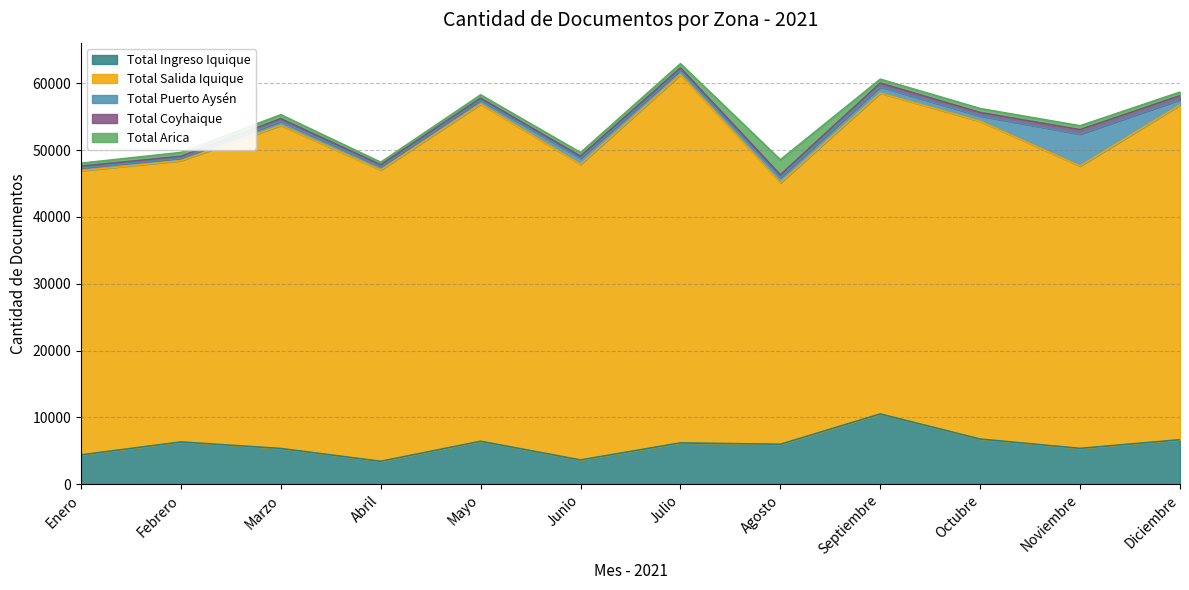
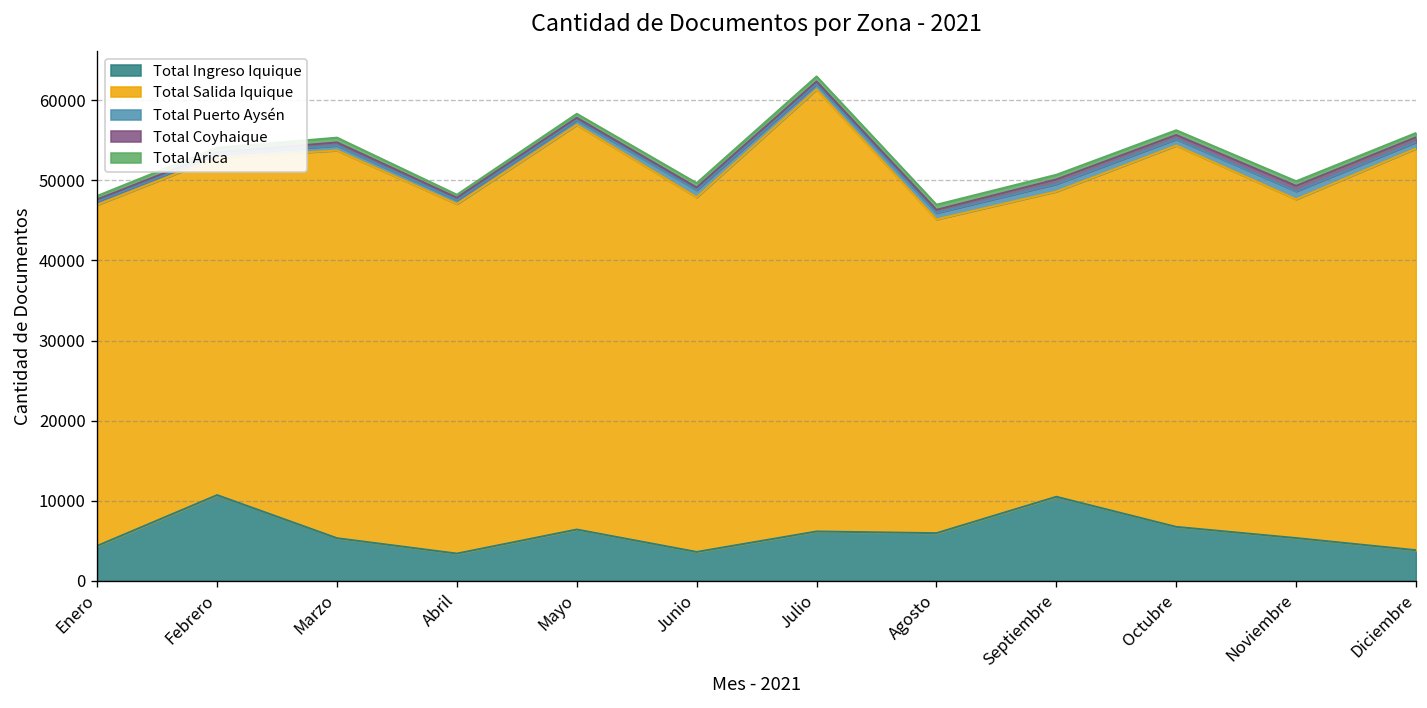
  {
    "Total Ingreso Iquique": {
      "Enero": 4000,
-     "Febrero": 6000,
+     "Febrero": 11000,
      "Marzo": 5000,
      "Abril": 3000,
      "Mayo": 6000,
      "Junio": 4000,
      "Julio": 6000,
      "Agosto": 6000,
      "Septiembre": 11000,
      "Octubre": 7000,
      "Noviembre": 5000,
-     "Diciembre": 7000
+     "Diciembre": 4000
    },
    "Total Salida Iquique": {
      "Enero": 43000,
      "Marzo": 48000,
      "Abril": 44000,
      "Mayo": 50000,
      "Junio": 44000,
      "Julio": 55000,
      "Agosto": 39000,
-     "Septiembre": 48000,
+     "Septiembre": 38000,
      "Octubre": 48000,
      "Noviembre": 42000,
      "Diciembre": 50000
    },
    "Total Puerto Aysén": {
      "Marzo": 1000,
      "Agosto": 1000,
      "Septiembre": 1000,
      "Octubre": 1000,
-     "Noviembre": 5000,
+     "Noviembre": 1000,
      "Diciembre": 1000
    },
    "Total Coyhaique": {
      "Marzo": 0,
      "Agosto": 0,
      "Septiembre": 1000,
      "Octubre": 1000,
      "Noviembre": 1000,
      "Diciembre": 1000
    },
    "Total Arica": {
      "Enero": 0,
      "Marzo": 1000,
      "Mayo": 0,
      "Junio": 1000,
      "Julio": 1000,
-     "Agosto": 2000,
+     "Agosto": 1000,
      "Septiembre": 1000,
      "Octubre": 1000,
      "Noviembre": 1000,
      "Diciembre": 1000
    }
  }
